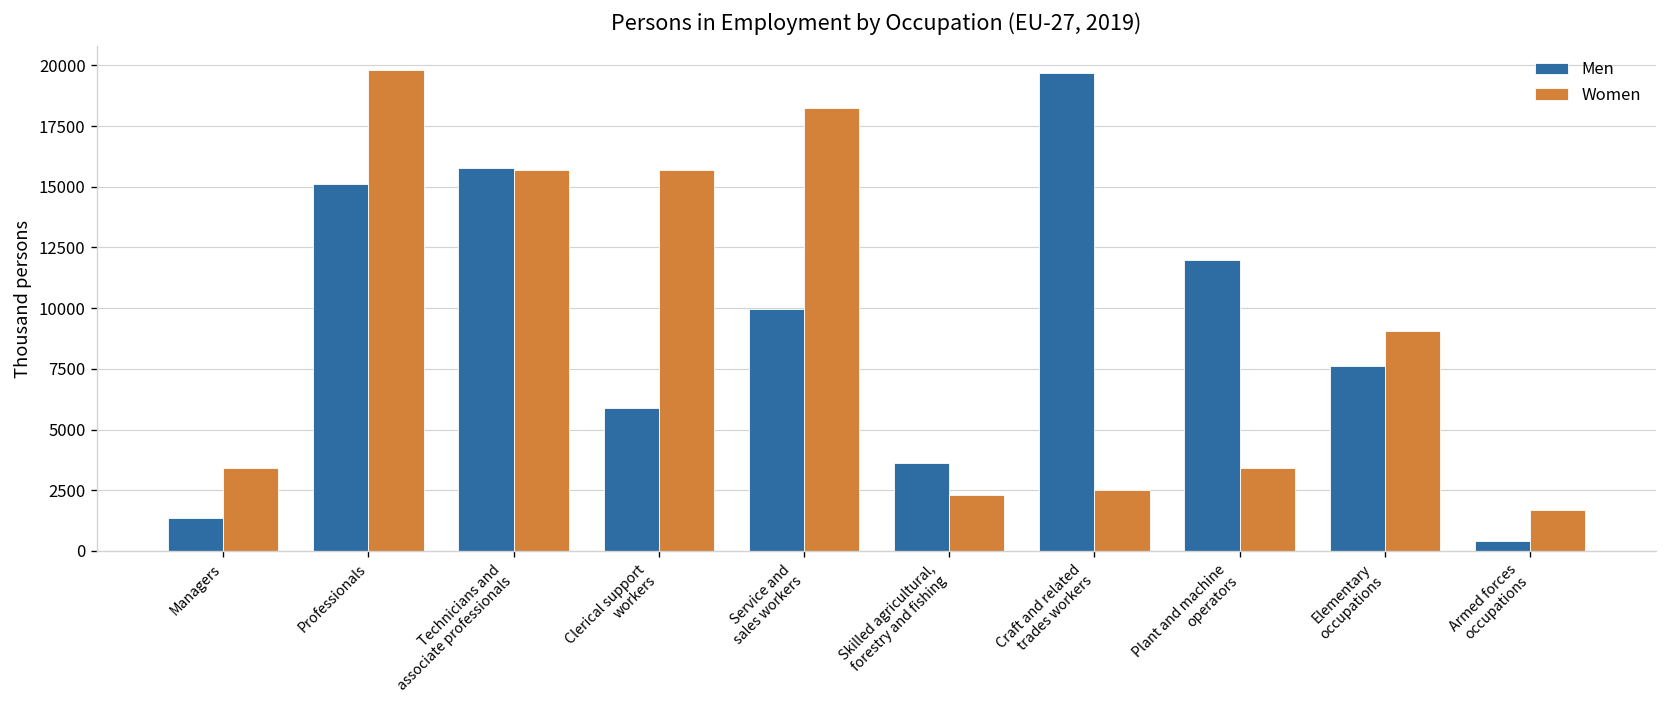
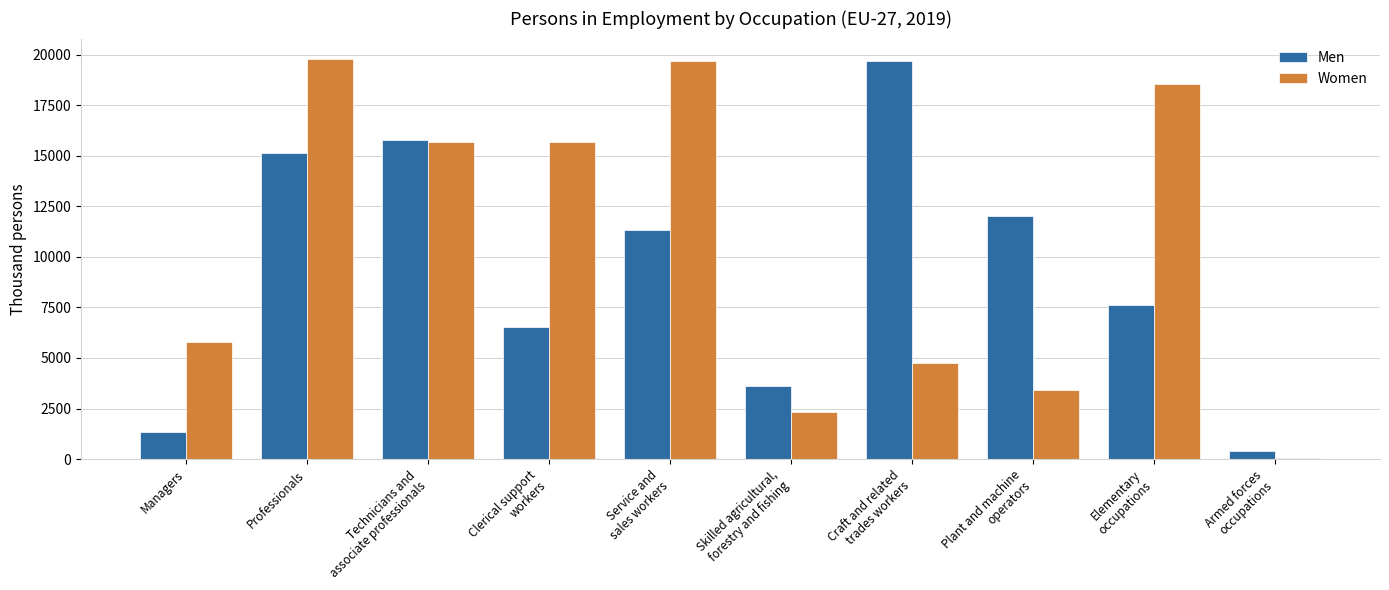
  {
    "Men": {
      "Managers": 1400,
      "Professionals": 15100,
      "Technicians and associate professionals": 15800,
-     "Clerical support workers": 5900,
-     "Service and sales workers": 10000,
+     "Clerical support workers": 6500,
+     "Service and sales workers": 11300,
      "Skilled agricultural, forestry and fishing": 3600,
      "Craft and related trades workers": 19700,
      "Plant and machine operators": 12000,
      "Elementary occupations": 7600,
      "Armed forces occupations": 400
    },
    "Women": {
-     "Managers": 3400,
+     "Managers": 5800,
      "Professionals": 19800,
      "Technicians and associate professionals": 15700,
      "Clerical support workers": 15700,
-     "Service and sales workers": 18200,
+     "Service and sales workers": 19700,
      "Skilled agricultural, forestry and fishing": 2300,
-     "Craft and related trades workers": 2500,
+     "Craft and related trades workers": 4700,
      "Plant and machine operators": 3400,
-     "Elementary occupations": 9100,
-     "Armed forces occupations": 1700
+     "Elementary occupations": 18600,
+     "Armed forces occupations": 100
    }
  }
